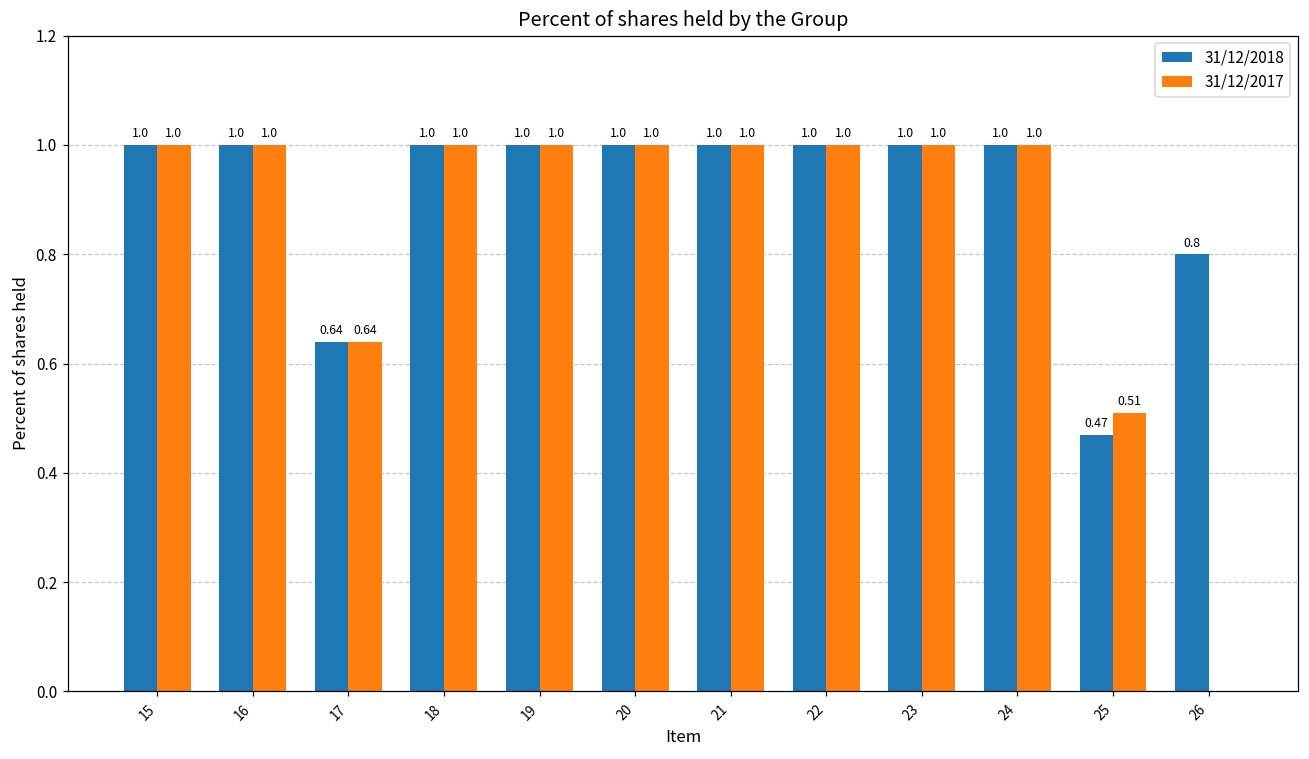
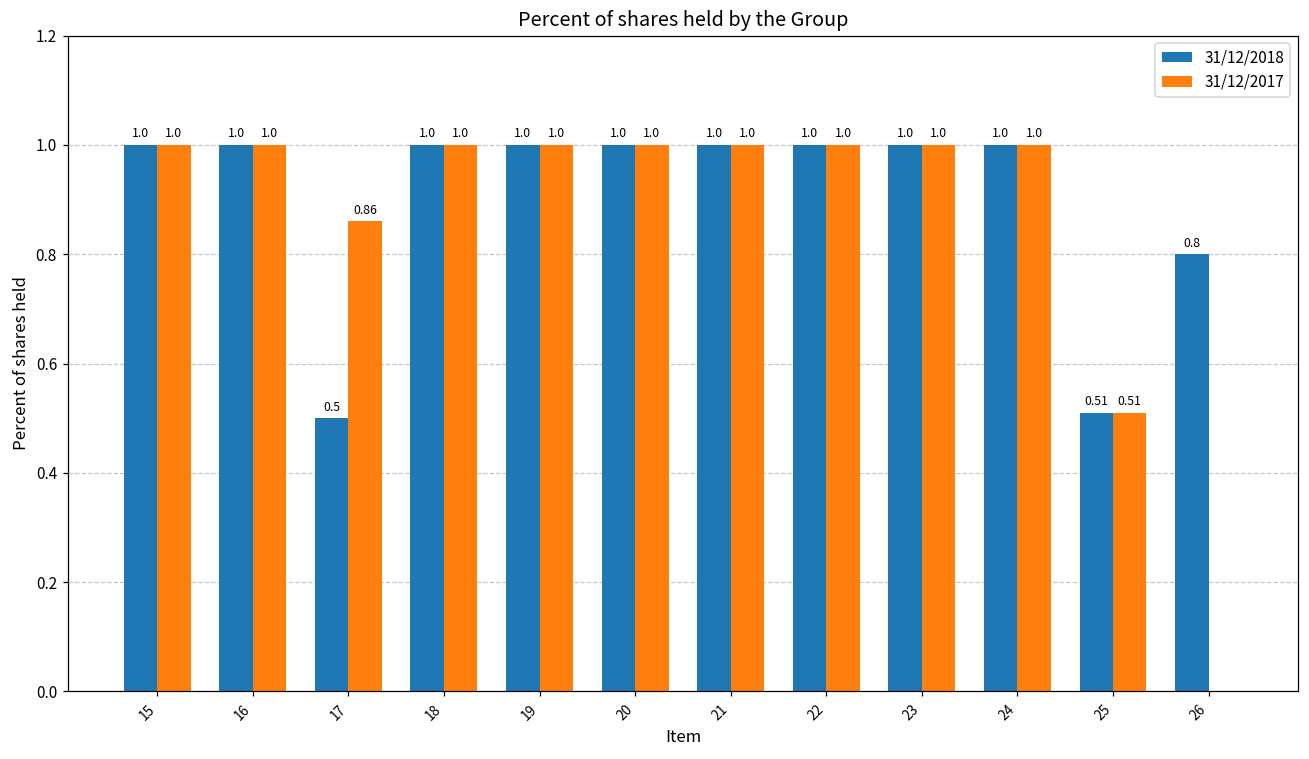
  {
    "31/12/2018": {
      "15": 1.0,
      "16": 1.0,
-     "17": 0.64,
+     "17": 0.5,
      "18": 1.0,
      "19": 1.0,
      "20": 1.0,
      "21": 1.0,
      "22": 1.0,
      "23": 1.0,
      "24": 1.0,
-     "25": 0.47,
+     "25": 0.51,
      "26": 0.8
    },
    "31/12/2017": {
      "15": 1.0,
      "16": 1.0,
-     "17": 0.64,
+     "17": 0.86,
      "18": 1.0,
      "19": 1.0,
      "20": 1.0,
      "21": 1.0,
      "22": 1.0,
      "23": 1.0,
      "24": 1.0,
      "25": 0.51
    }
  }
